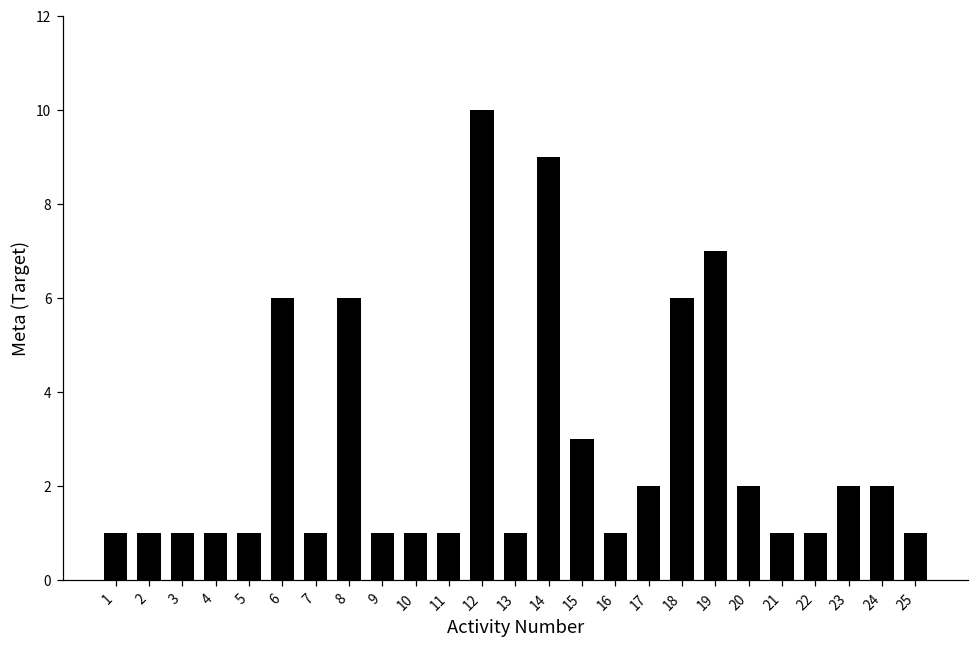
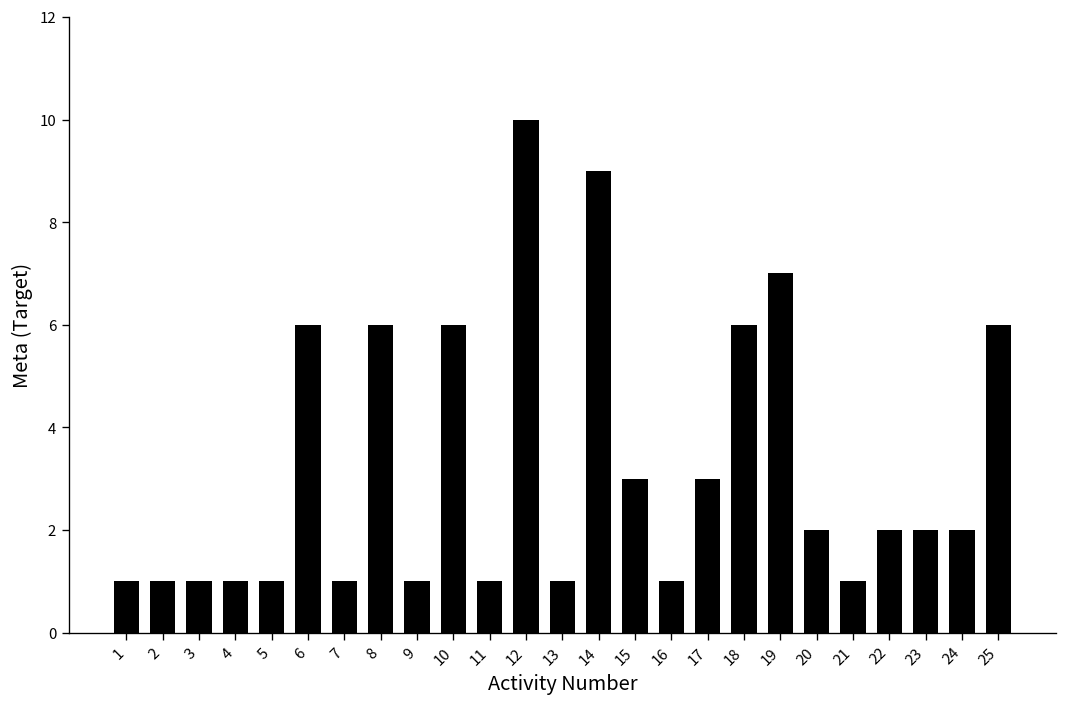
  {
    "1": 1,
    "2": 1,
    "3": 1,
    "4": 1,
    "5": 1,
    "6": 6,
    "7": 1,
    "8": 6,
    "9": 1,
-   "10": 1,
+   "10": 6,
    "11": 1,
    "12": 10,
    "13": 1,
    "14": 9,
    "15": 3,
    "16": 1,
-   "17": 2,
+   "17": 3,
    "18": 6,
    "19": 7,
    "20": 2,
    "21": 1,
-   "22": 1,
+   "22": 2,
    "23": 2,
    "24": 2,
-   "25": 1
+   "25": 6
  }
